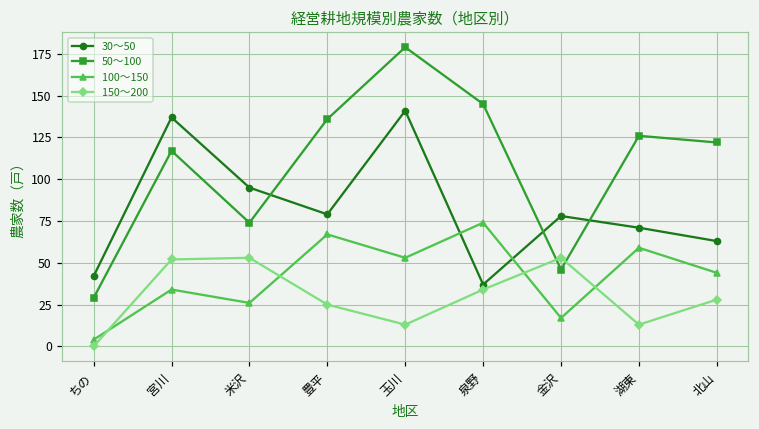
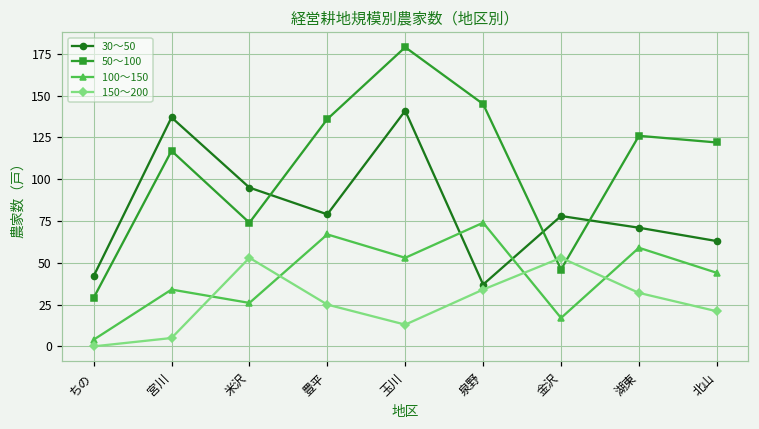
  {
    "150～200": {
      "ちの": 0,
-     "宮川": 52,
+     "宮川": 5,
      "米沢": 53,
      "豊平": 25,
      "玉川": 13,
      "泉野": 34,
      "金沢": 53,
-     "湖東": 13,
-     "北山": 28
+     "湖東": 32,
+     "北山": 21
    }
  }
